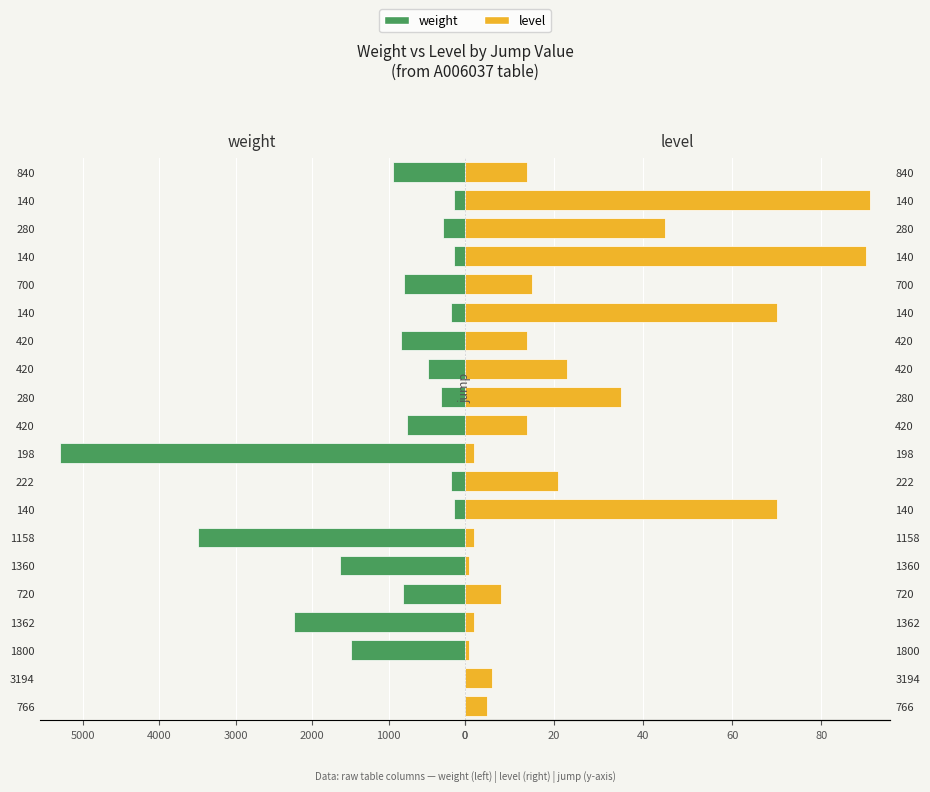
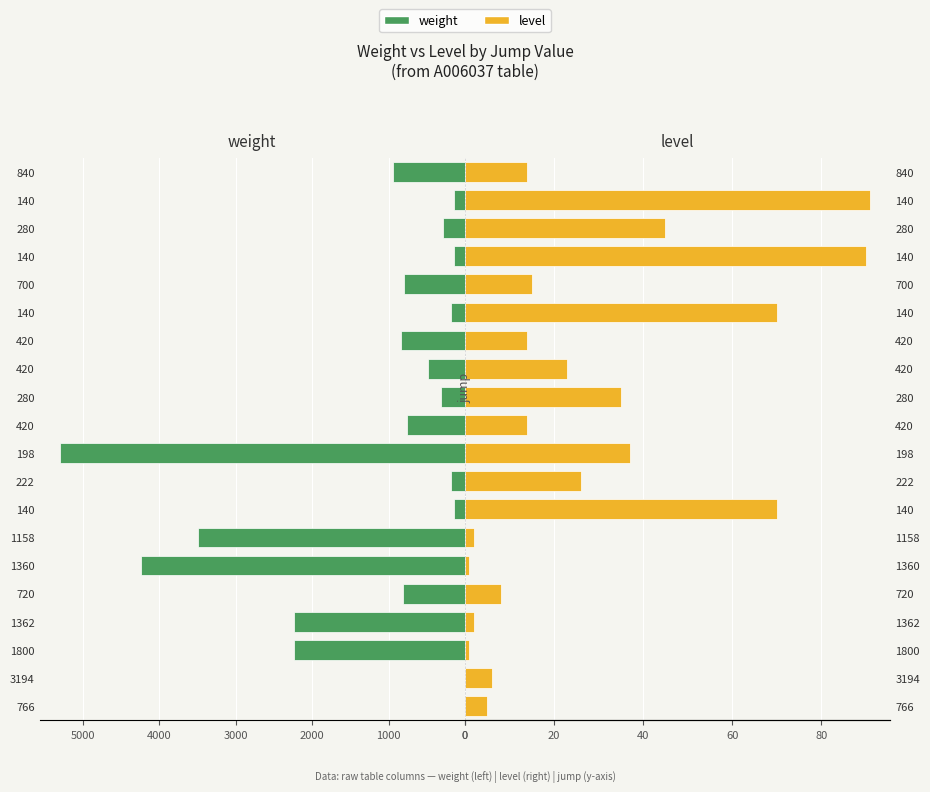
  {
    "weight": {
      "840": 900,
      "700": 800,
      "198": 5300,
      "222": 200,
      "1158": 3500,
-     "1360": 1600,
+     "1360": 4200,
      "720": 800,
      "1362": 2200,
-     "1800": 1500,
+     "1800": 2200,
      "3194": 0,
      "766": 0
    },
    "level": {
      "840": 14,
      "700": 15,
-     "198": 2,
-     "222": 21,
+     "198": 37,
+     "222": 26,
      "1158": 2,
      "1360": 1,
      "720": 8,
      "1362": 2,
      "1800": 1,
      "3194": 6,
      "766": 5
    }
  }
